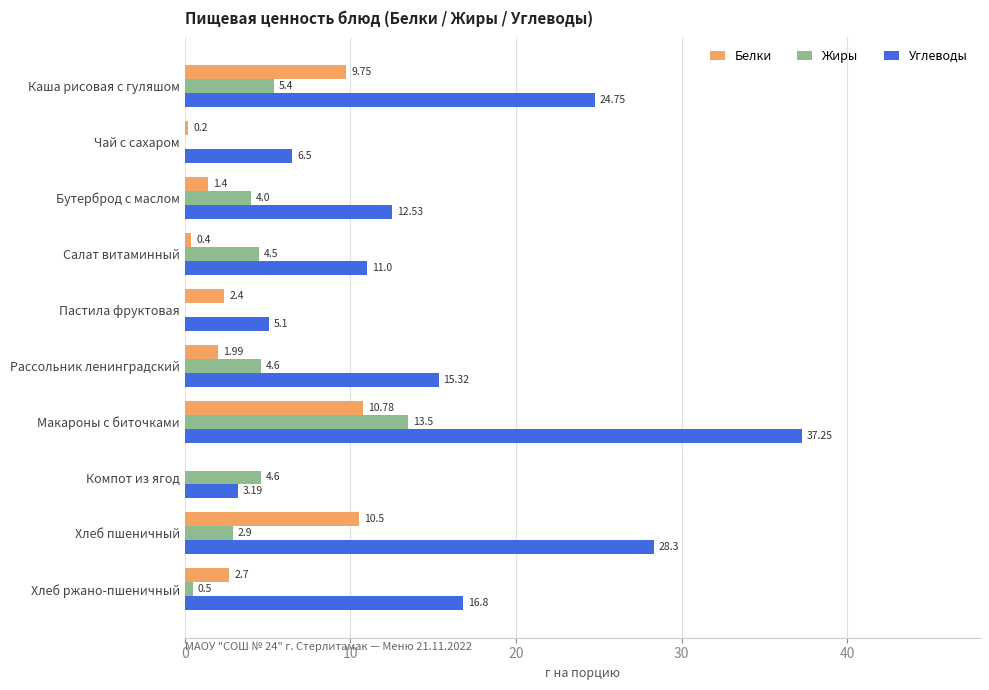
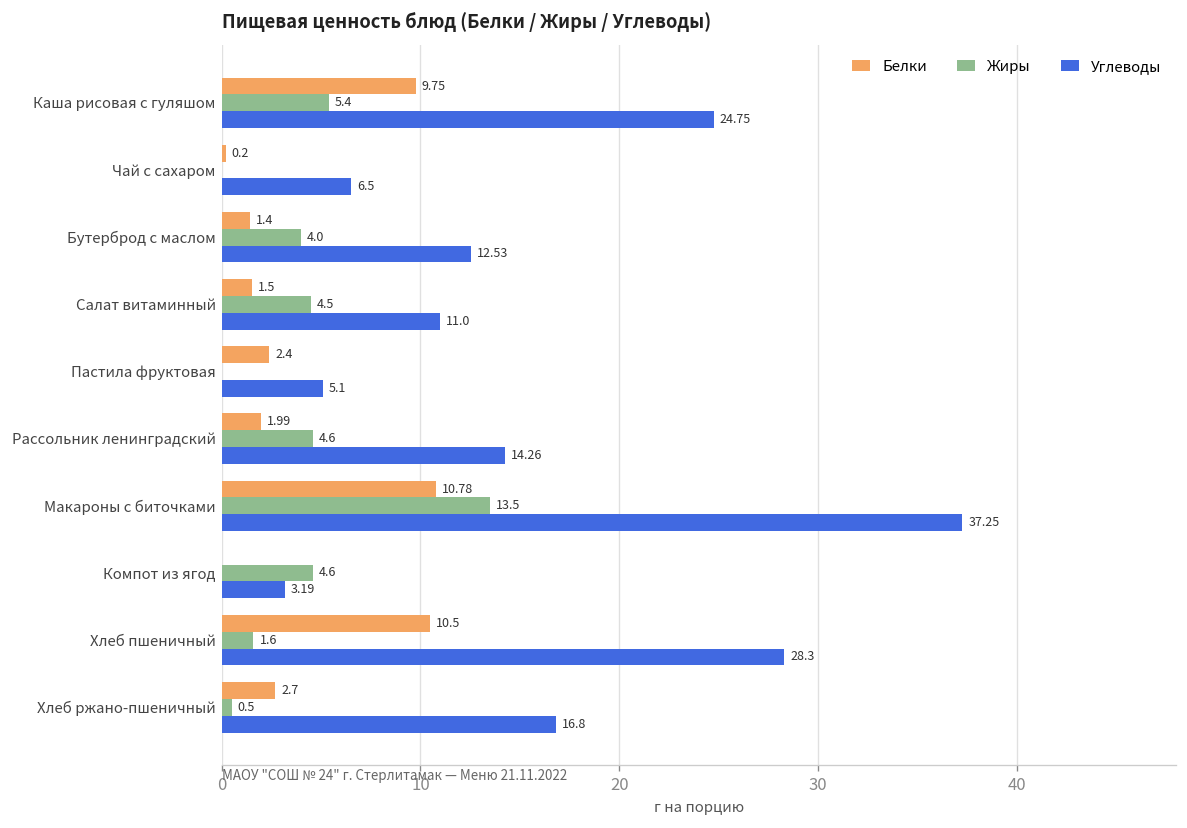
  {
    "Белки": {
      "Каша рисовая с гуляшом": 9.75,
      "Чай с сахаром": 0.2,
      "Бутерброд с маслом": 1.4,
-     "Салат витаминный": 0.4,
+     "Салат витаминный": 1.5,
      "Пастила фруктовая": 2.4,
      "Рассольник ленинградский": 1.99,
      "Макароны с биточками": 10.78,
      "Хлеб пшеничный": 10.5,
      "Хлеб ржано-пшеничный": 2.7
    },
    "Жиры": {
      "Каша рисовая с гуляшом": 5.4,
      "Бутерброд с маслом": 4.0,
      "Салат витаминный": 4.5,
      "Рассольник ленинградский": 4.6,
      "Макароны с биточками": 13.5,
      "Компот из ягод": 4.6,
-     "Хлеб пшеничный": 2.9,
+     "Хлеб пшеничный": 1.6,
      "Хлеб ржано-пшеничный": 0.5
    },
    "Углеводы": {
      "Каша рисовая с гуляшом": 24.75,
      "Чай с сахаром": 6.5,
      "Бутерброд с маслом": 12.53,
      "Салат витаминный": 11.0,
      "Пастила фруктовая": 5.1,
-     "Рассольник ленинградский": 15.32,
+     "Рассольник ленинградский": 14.26,
      "Макароны с биточками": 37.25,
      "Компот из ягод": 3.19,
      "Хлеб пшеничный": 28.3,
      "Хлеб ржано-пшеничный": 16.8
    }
  }
